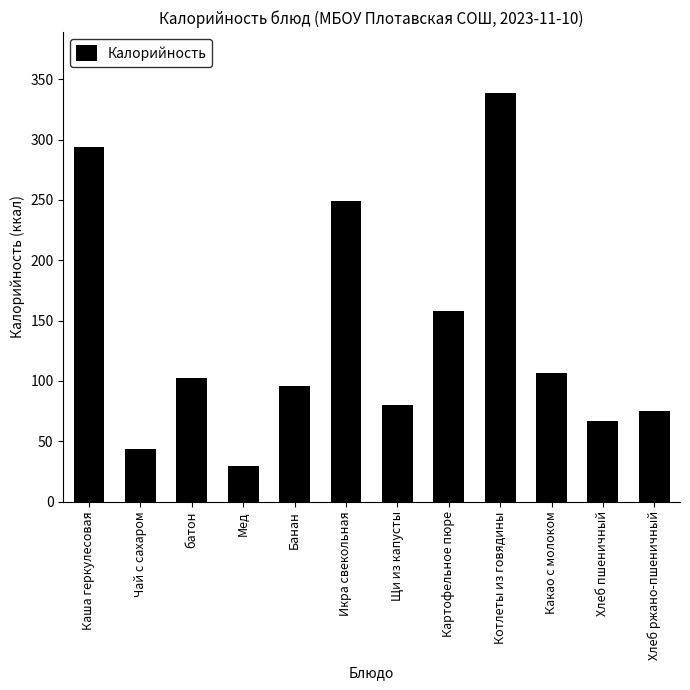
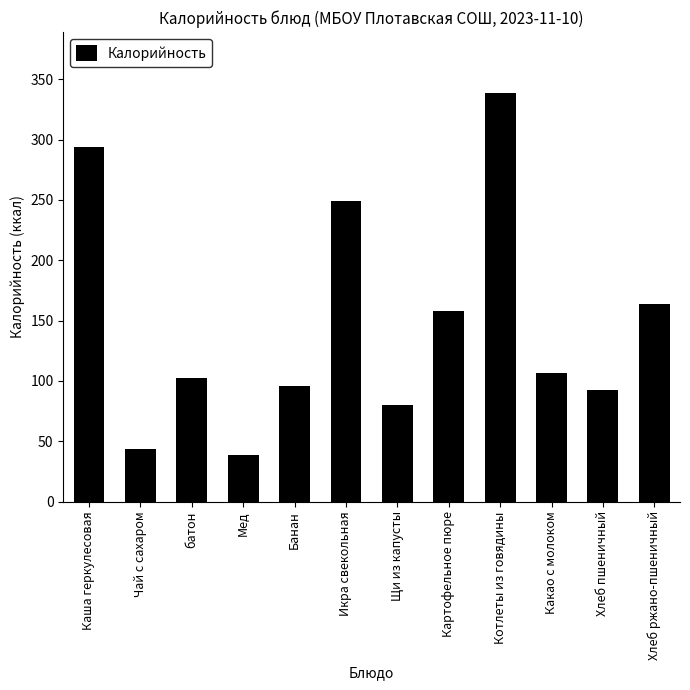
  {
    "Каша геркулесовая": 294,
    "Чай с сахаром": 44,
    "батон": 103,
-   "Мед": 30,
+   "Мед": 39,
    "Банан": 96,
    "Икра свекольная": 249,
    "Щи из капусты": 80,
    "Картофельное пюре": 158,
    "Котлеты из говядины": 338,
    "Какао с молоком": 107,
-   "Хлеб пшеничный": 67,
-   "Хлеб ржано-пшеничный": 75
+   "Хлеб пшеничный": 92,
+   "Хлеб ржано-пшеничный": 164
  }
